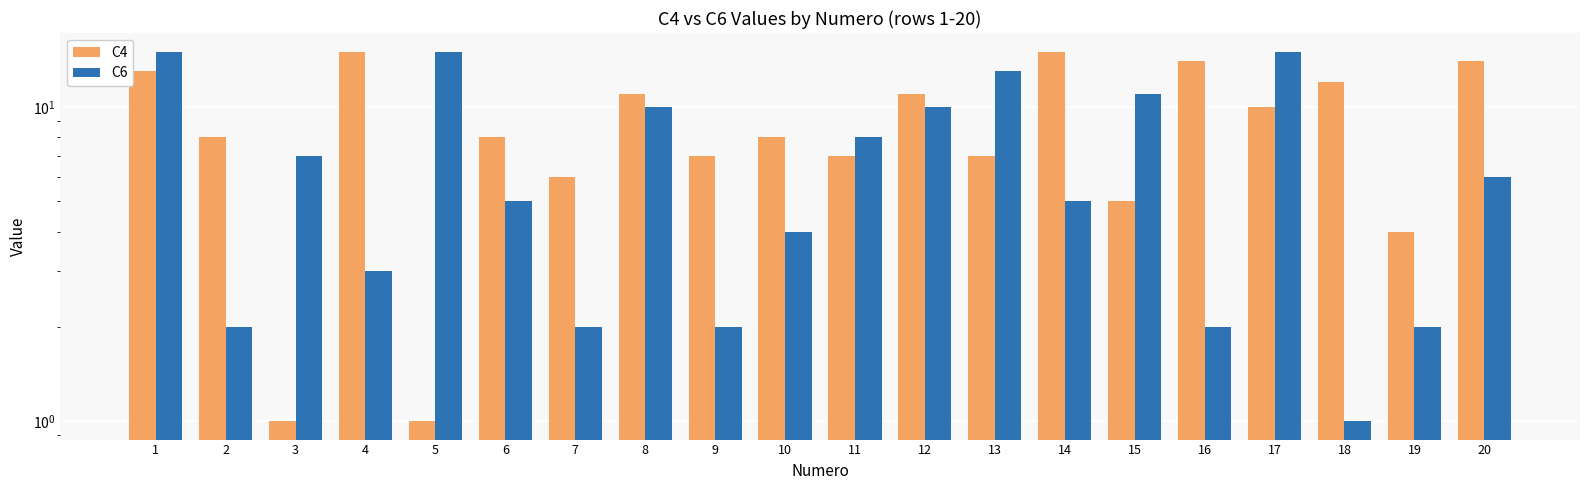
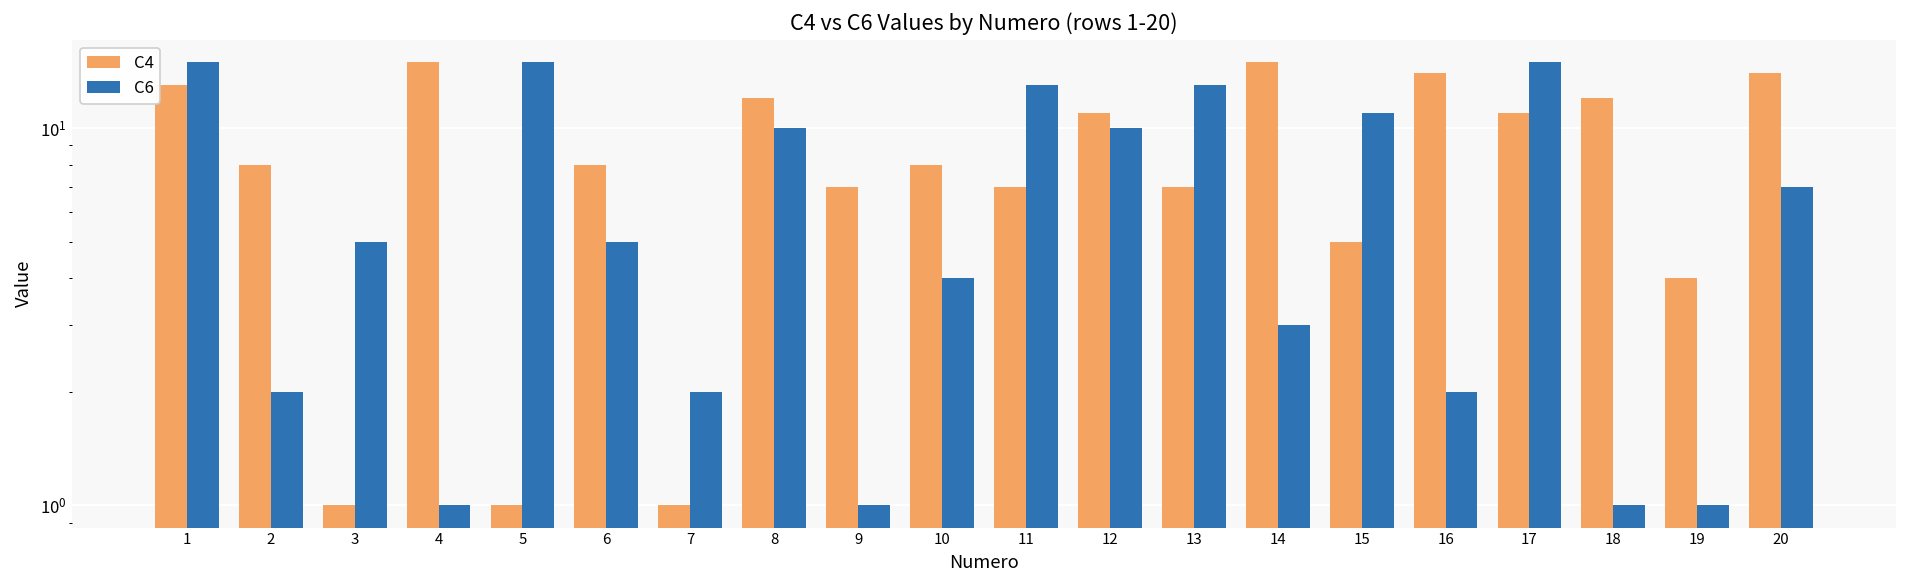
  {
    "C4": {
      "1": 13,
      "2": 8,
      "3": 1,
      "4": 15,
      "5": 1,
      "6": 8,
-     "7": 6,
-     "8": 11,
+     "7": 1,
+     "8": 12,
      "9": 7,
      "10": 8,
      "11": 7,
      "12": 11,
      "13": 7,
      "14": 15,
      "15": 5,
      "16": 14,
-     "17": 10,
+     "17": 11,
      "18": 12,
      "19": 4,
      "20": 14
    },
    "C6": {
      "1": 15,
      "2": 2,
-     "3": 7,
-     "4": 3,
+     "3": 5,
+     "4": 1,
      "5": 15,
      "6": 5,
      "7": 2,
      "8": 10,
-     "9": 2,
+     "9": 1,
      "10": 4,
-     "11": 8,
+     "11": 13,
      "12": 10,
      "13": 13,
-     "14": 5,
+     "14": 3,
      "15": 11,
      "16": 2,
      "17": 15,
      "18": 1,
-     "19": 2,
-     "20": 6
+     "19": 1,
+     "20": 7
    }
  }
